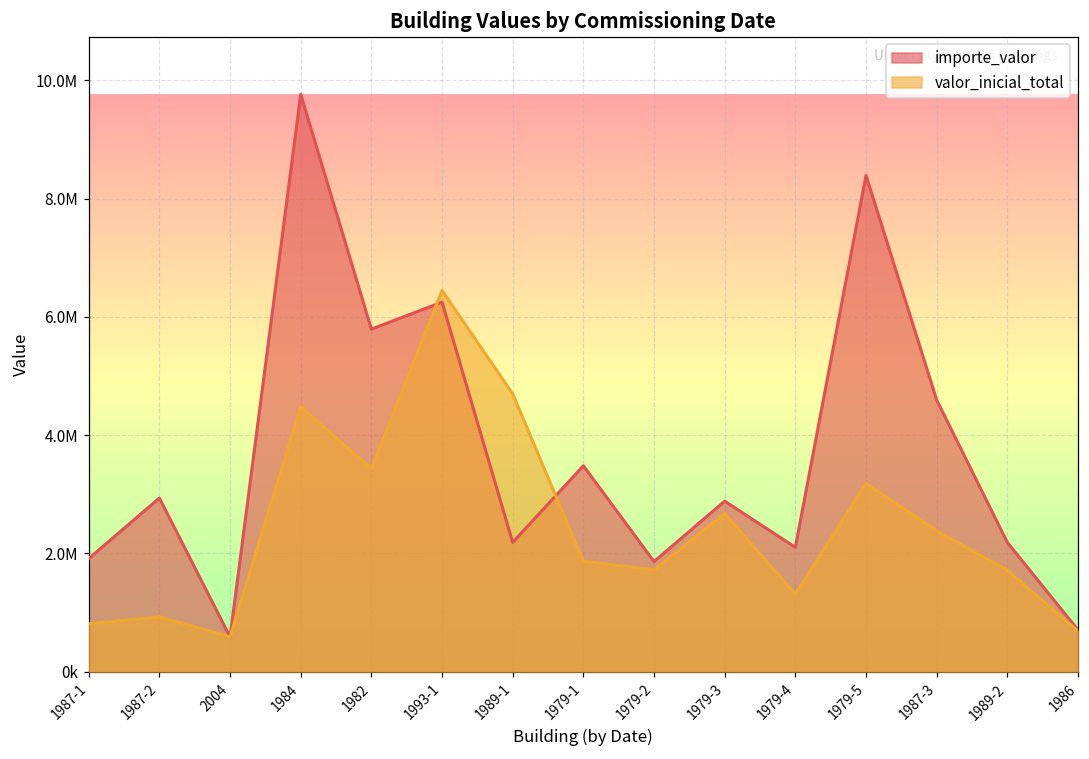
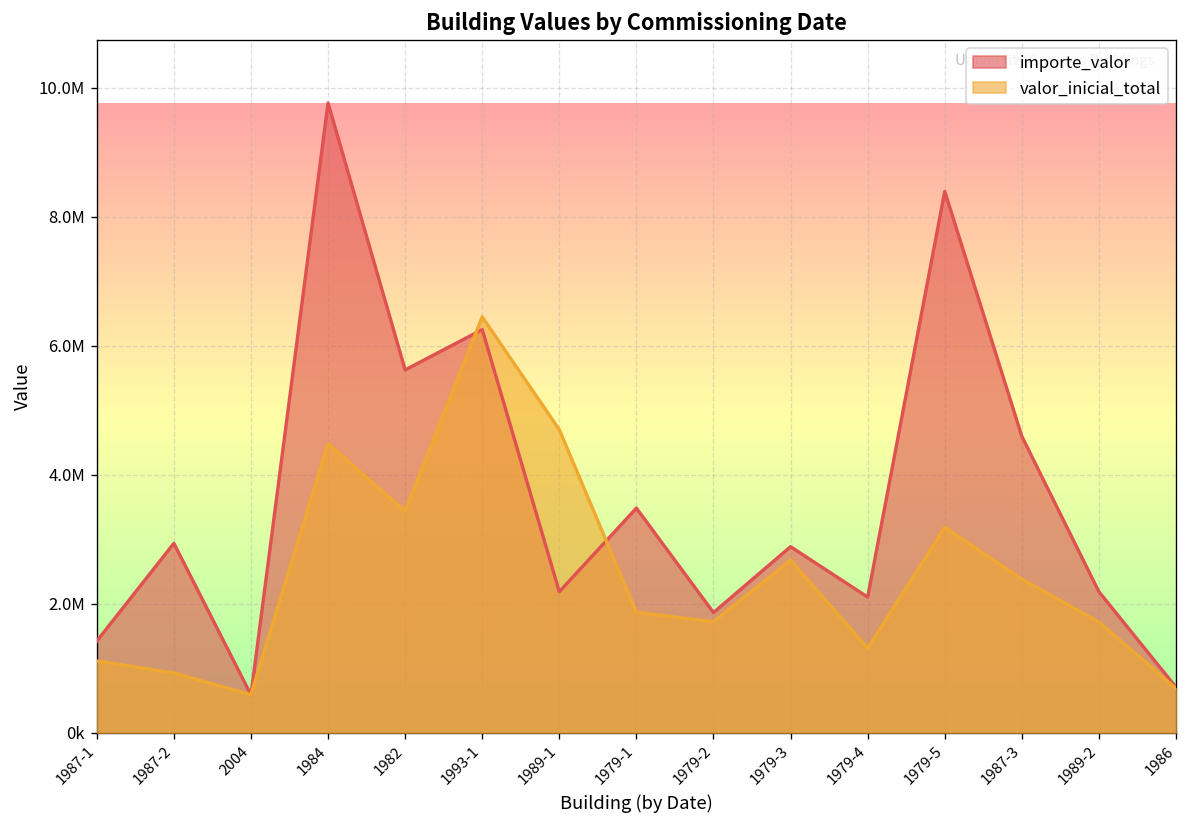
  {
    "importe_valor": {
-     "1987-1": 1900000,
+     "1987-1": 1400000,
      "1987-2": 2900000,
      "1984": 9800000,
-     "1982": 5800000,
+     "1982": 5600000,
      "1993-1": 6300000,
      "1989-1": 2200000,
      "1979-1": 3500000,
      "1979-2": 1900000,
      "1979-3": 2900000,
      "1979-4": 2100000,
      "1979-5": 8400000,
      "1987-3": 4600000,
      "1989-2": 2200000
    },
    "valor_inicial_total": {
-     "1987-1": 800000,
+     "1987-1": 1100000,
      "1987-2": 900000,
      "1984": 4500000,
      "1982": 3400000,
      "1993-1": 6400000,
      "1989-1": 4700000,
      "1979-1": 1900000,
      "1979-2": 1700000,
      "1979-3": 2700000,
      "1979-4": 1300000,
      "1979-5": 3200000,
      "1987-3": 2400000,
      "1989-2": 1700000
    }
  }
